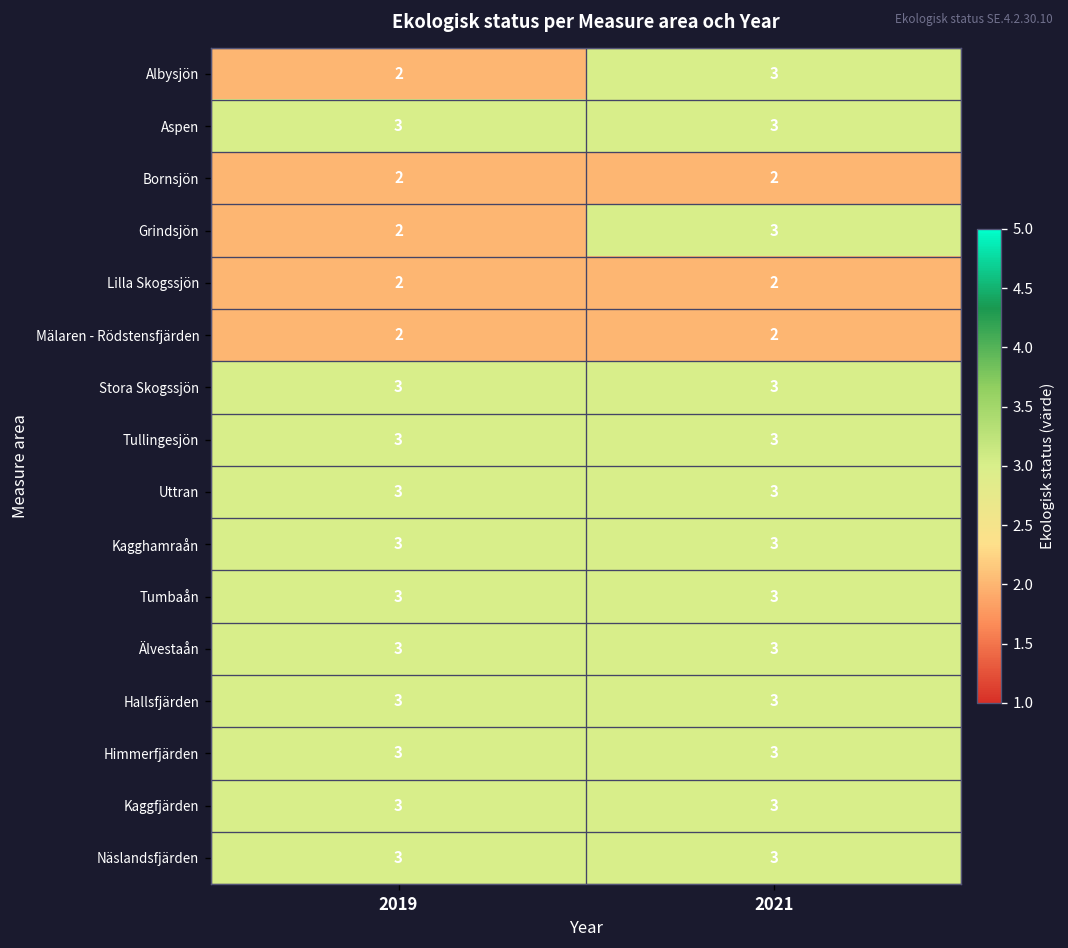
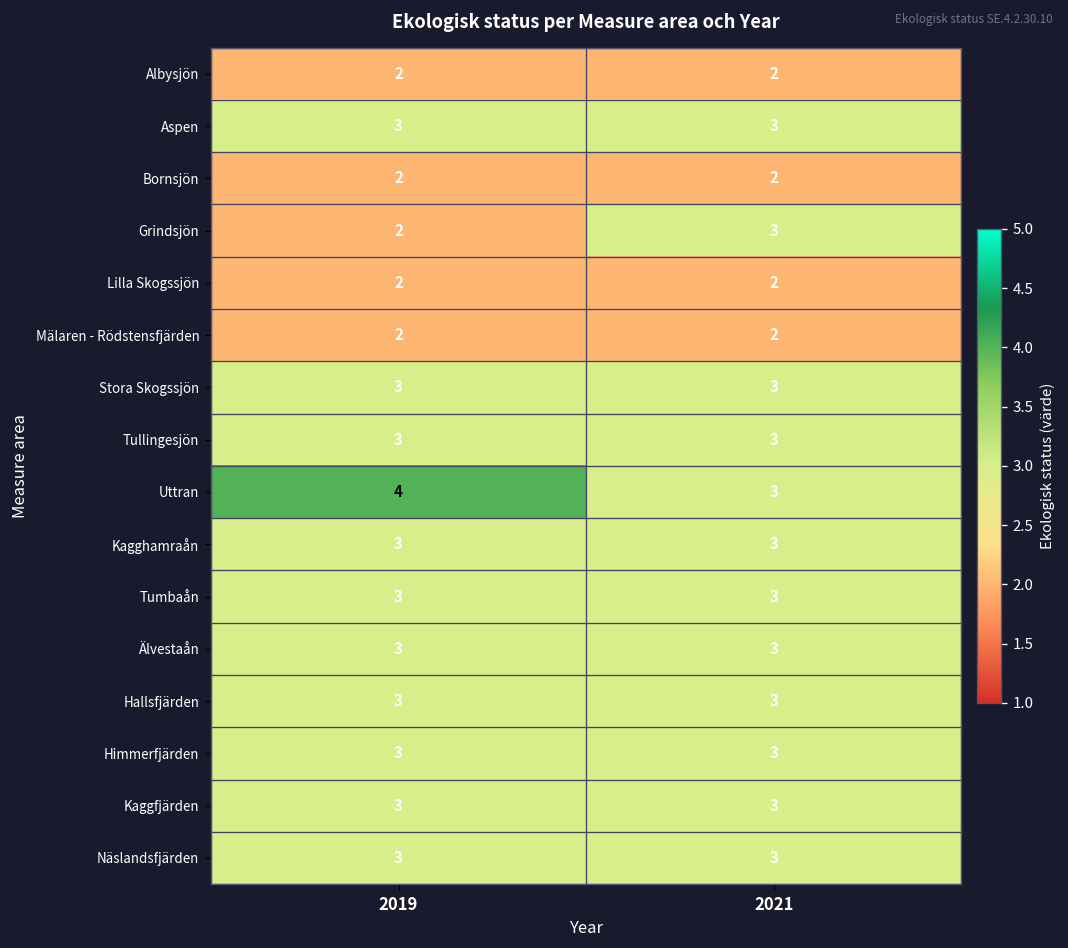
  {
    "Albysjön": {
      "2019": 2,
-     "2021": 3
+     "2021": 2
    },
    "Aspen": {
      "2019": 3,
      "2021": 3
    },
    "Bornsjön": {
      "2019": 2,
      "2021": 2
    },
    "Grindsjön": {
      "2019": 2,
      "2021": 3
    },
    "Lilla Skogssjön": {
      "2019": 2,
      "2021": 2
    },
    "Mälaren - Rödstensfjärden": {
      "2019": 2,
      "2021": 2
    },
    "Stora Skogssjön": {
      "2019": 3,
      "2021": 3
    },
    "Tullingesjön": {
      "2019": 3,
      "2021": 3
    },
    "Uttran": {
-     "2019": 3,
+     "2019": 4,
      "2021": 3
    },
    "Kagghamraån": {
      "2019": 3,
      "2021": 3
    },
    "Tumbaån": {
      "2019": 3,
      "2021": 3
    },
    "Älvestaån": {
      "2019": 3,
      "2021": 3
    },
    "Hallsfjärden": {
      "2019": 3,
      "2021": 3
    },
    "Himmerfjärden": {
      "2019": 3,
      "2021": 3
    },
    "Kaggfjärden": {
      "2019": 3,
      "2021": 3
    },
    "Näslandsfjärden": {
      "2019": 3,
      "2021": 3
    }
  }
